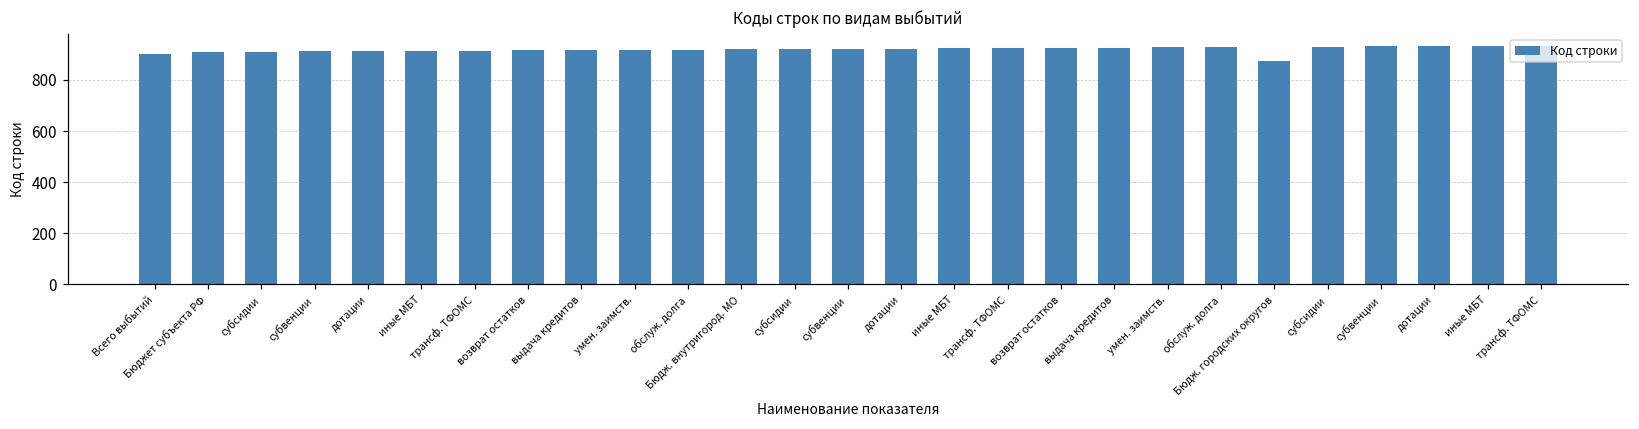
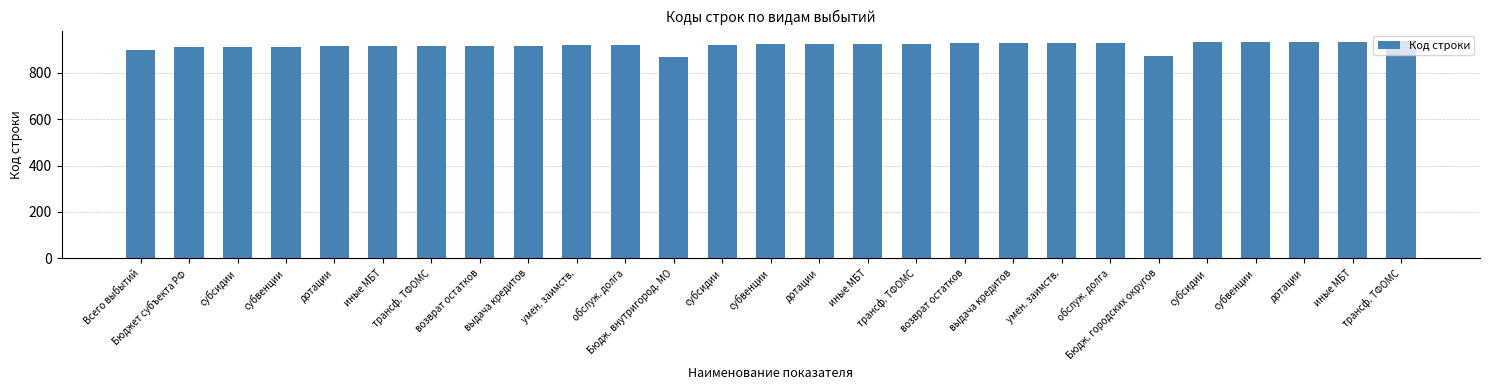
  {
    "Всего выбытий": 900,
    "Бюджет субъекта РФ": 910,
-   "Бюдж. внутригород. МО": 920,
+   "Бюдж. внутригород. МО": 870,
    "Бюдж. городских округов": 870
  }
